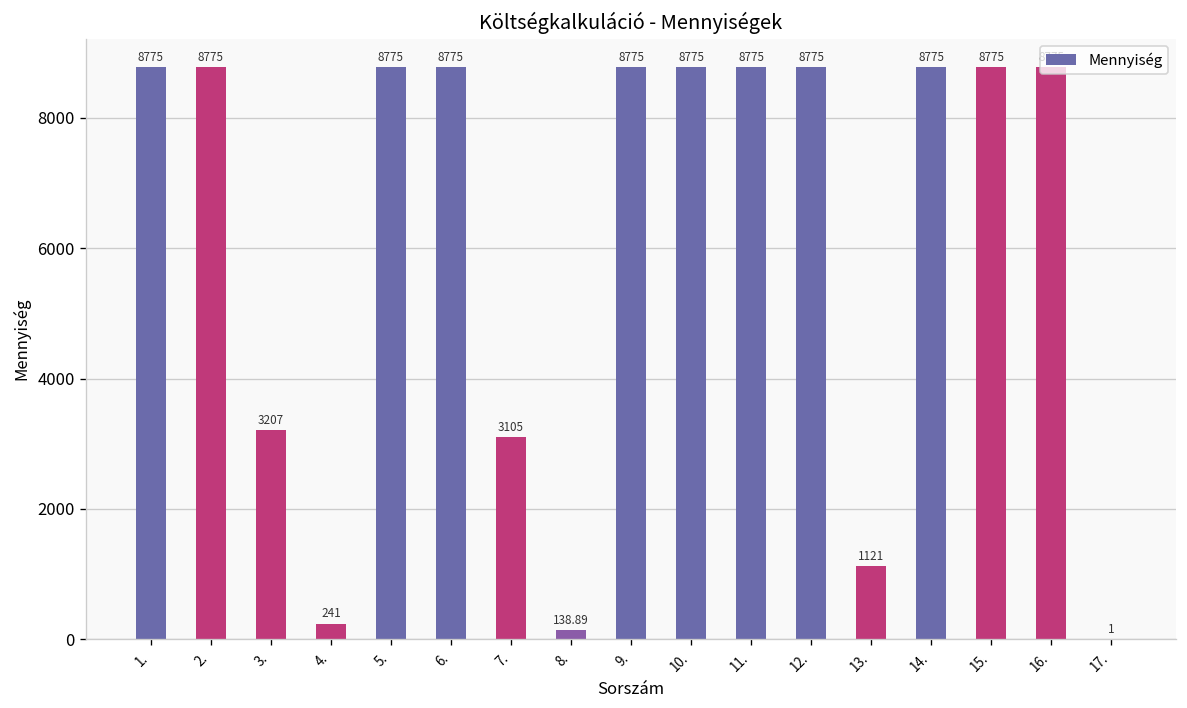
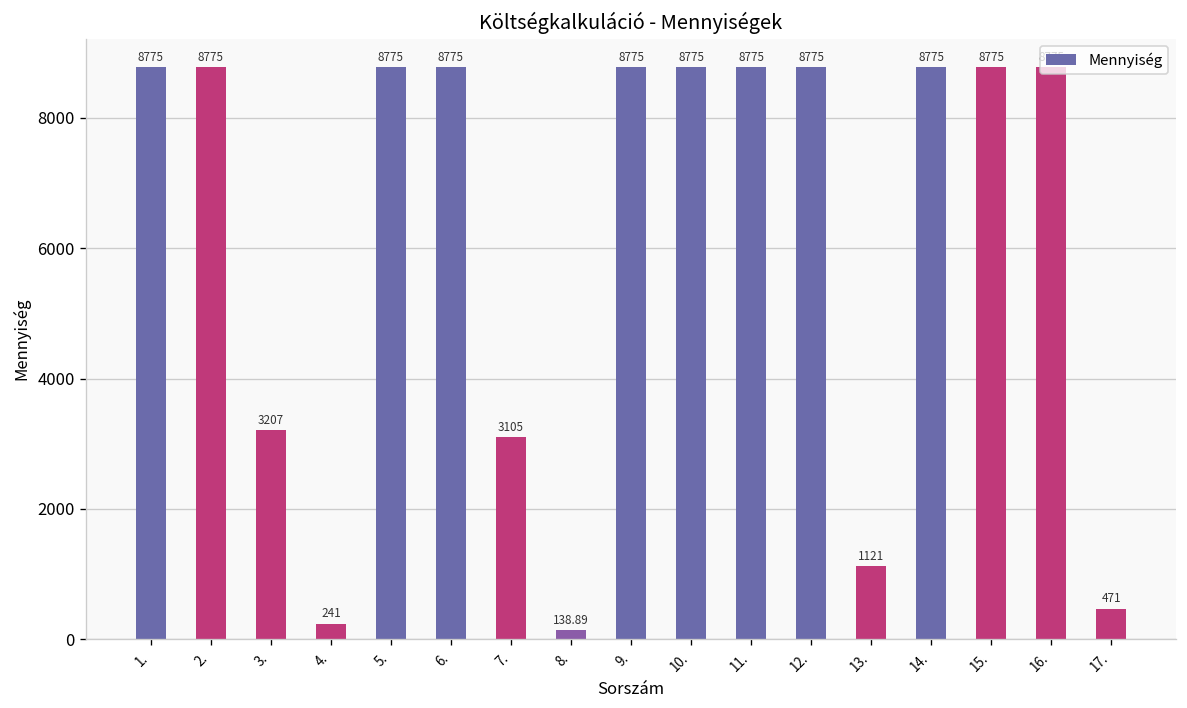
  {
    "1.": 8775,
    "2.": 8775,
    "3.": 3207,
    "4.": 241,
    "5.": 8775,
    "6.": 8775,
    "7.": 3105,
    "8.": 138.89,
    "9.": 8775,
    "10.": 8775,
    "11.": 8775,
    "12.": 8775,
    "13.": 1121,
    "14.": 8775,
    "15.": 8775,
-   "17.": 1
+   "17.": 471
  }
